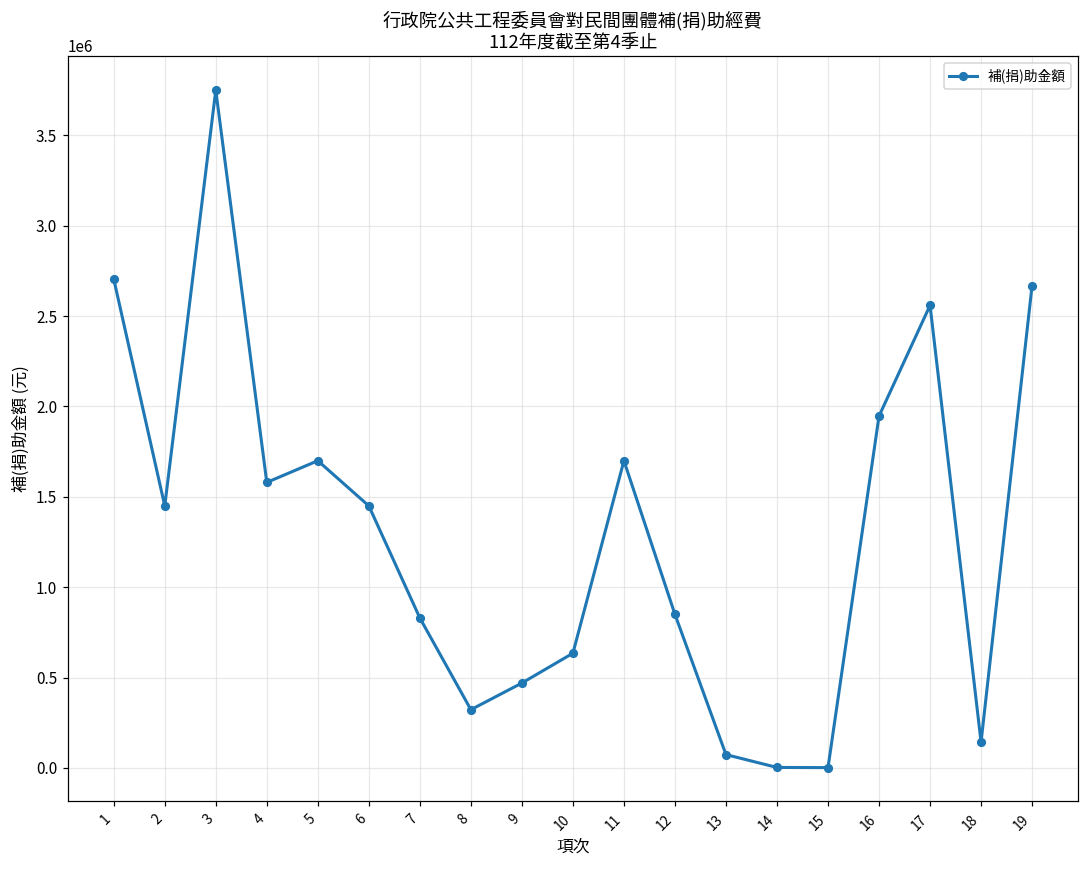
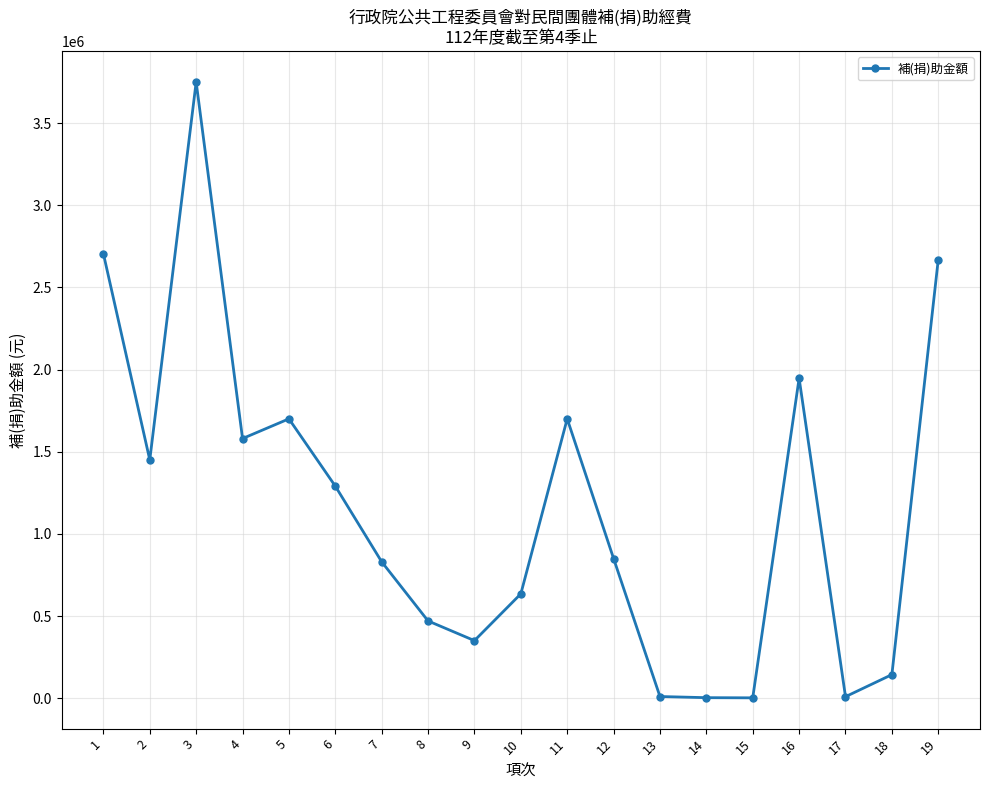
  {
    "1": 2710000,
    "2": 1450000,
    "3": 3750000,
    "4": 1580000,
    "5": 1700000,
-   "6": 1450000,
+   "6": 1290000,
    "7": 830000,
-   "8": 320000,
-   "9": 470000,
+   "8": 470000,
+   "9": 350000,
    "10": 630000,
    "11": 1700000,
    "12": 850000,
-   "13": 70000,
+   "13": 10000,
    "14": 0,
    "15": 0,
    "16": 1950000,
-   "17": 2560000,
+   "17": 10000,
    "18": 140000,
    "19": 2670000
  }
